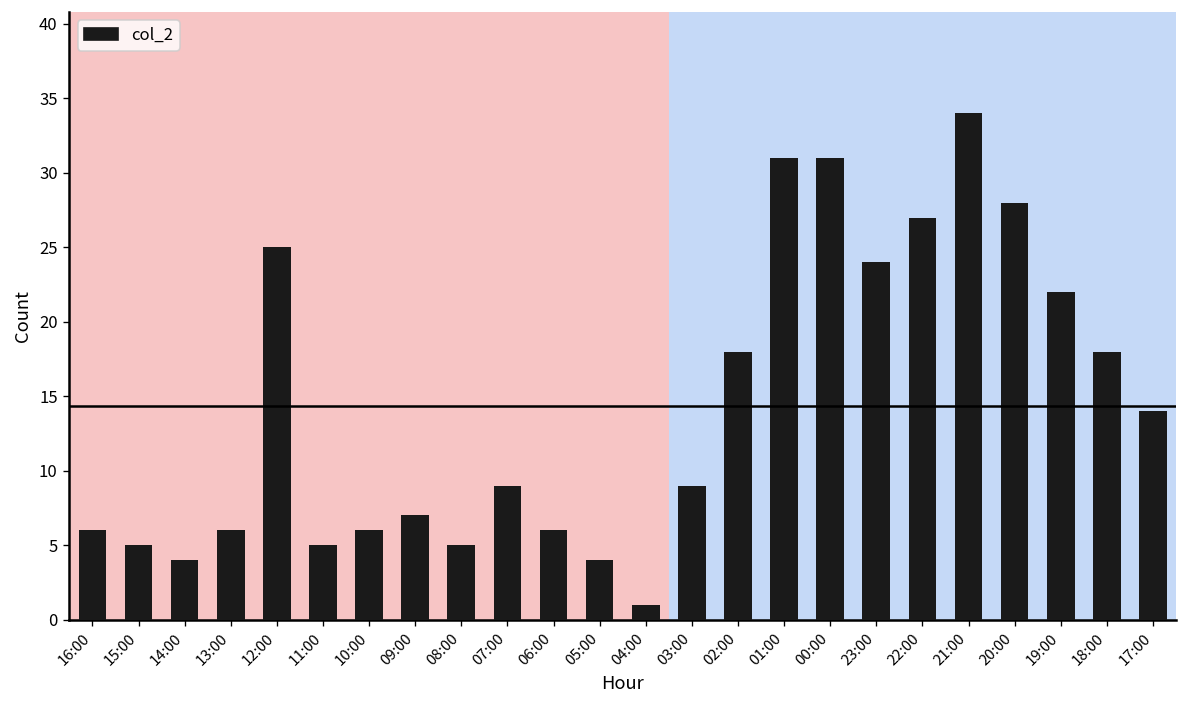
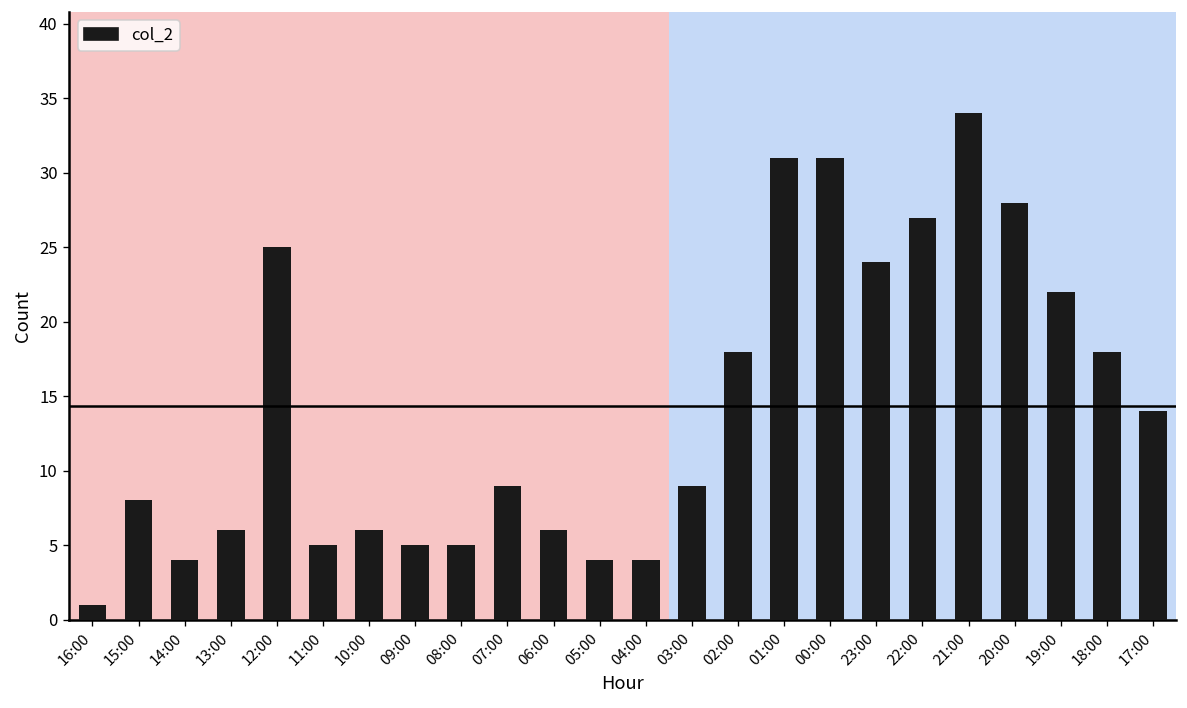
  {
-   "16:00": 6,
-   "15:00": 5,
+   "16:00": 1,
+   "15:00": 8,
    "14:00": 4,
    "13:00": 6,
    "12:00": 25,
    "11:00": 5,
    "10:00": 6,
-   "09:00": 7,
+   "09:00": 5,
    "08:00": 5,
    "07:00": 9,
    "06:00": 6,
    "05:00": 4,
-   "04:00": 1,
+   "04:00": 4,
    "03:00": 9,
    "02:00": 18,
    "01:00": 31,
    "00:00": 31,
    "23:00": 24,
    "22:00": 27,
    "21:00": 34,
    "20:00": 28,
    "19:00": 22,
    "18:00": 18,
    "17:00": 14
  }
